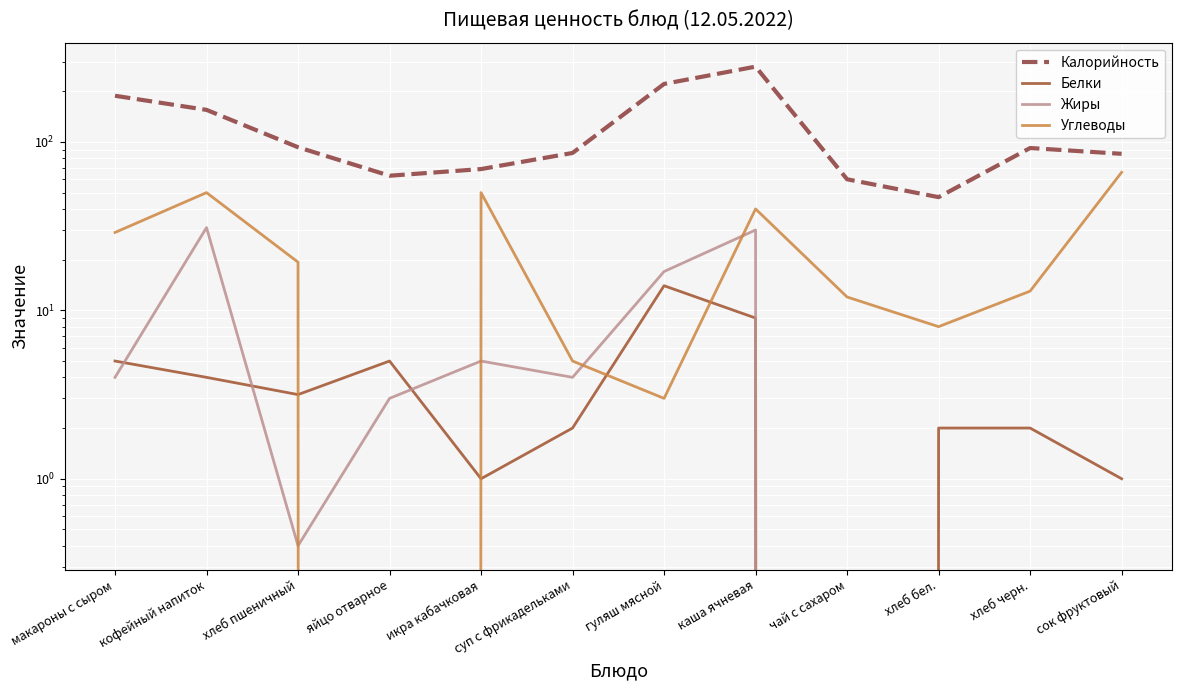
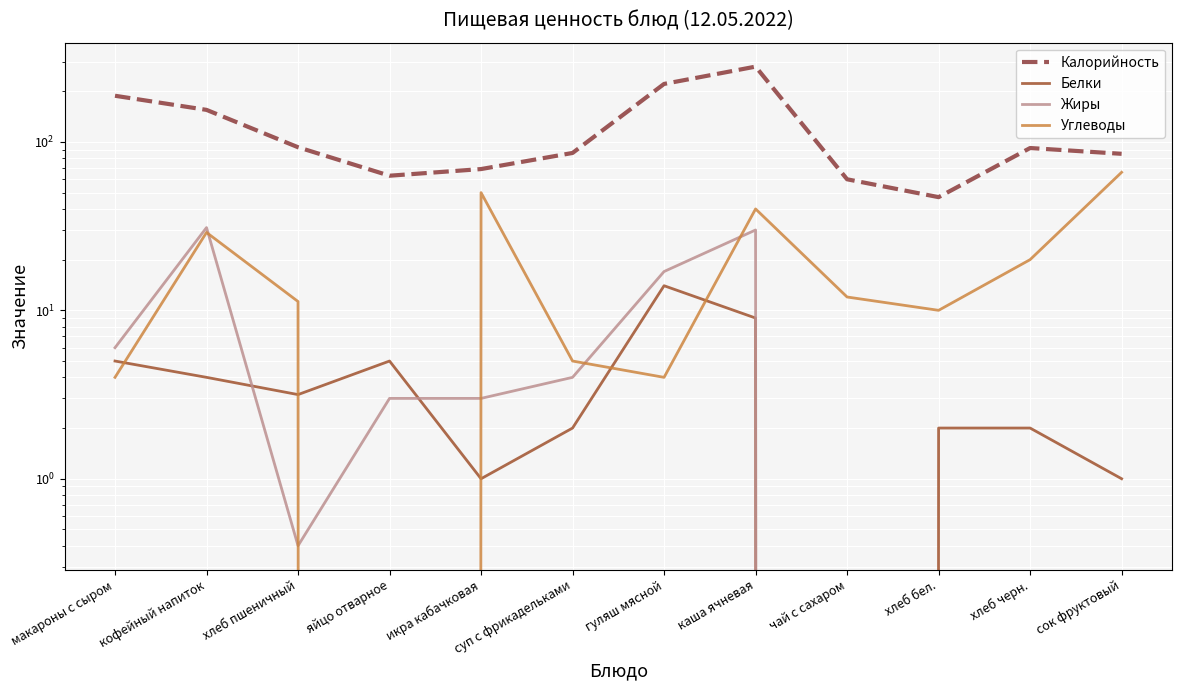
  {
    "Жиры": {
-     "макароны с сыром": 4,
+     "макароны с сыром": 6,
      "кофейный напиток": 31,
      "хлеб пшеничный": 0.40,
      "яйцо отварное": 3,
-     "икра кабачковая": 5,
+     "икра кабачковая": 3,
      "суп с фрикадельками": 4,
      "гуляш мясной": 17,
      "каша ячневая": 30
    },
    "Углеводы": {
-     "макароны с сыром": 29,
-     "кофейный напиток": 50,
-     "хлеб пшеничный": 19,
+     "макароны с сыром": 4,
+     "кофейный напиток": 29,
+     "хлеб пшеничный": 11,
      "икра кабачковая": 50,
      "суп с фрикадельками": 5,
-     "гуляш мясной": 3,
+     "гуляш мясной": 4,
      "каша ячневая": 40,
      "чай с сахаром": 12,
-     "хлеб бел.": 8,
-     "хлеб черн.": 13,
+     "хлеб бел.": 10,
+     "хлеб черн.": 20,
      "сок фруктовый": 66
    }
  }
